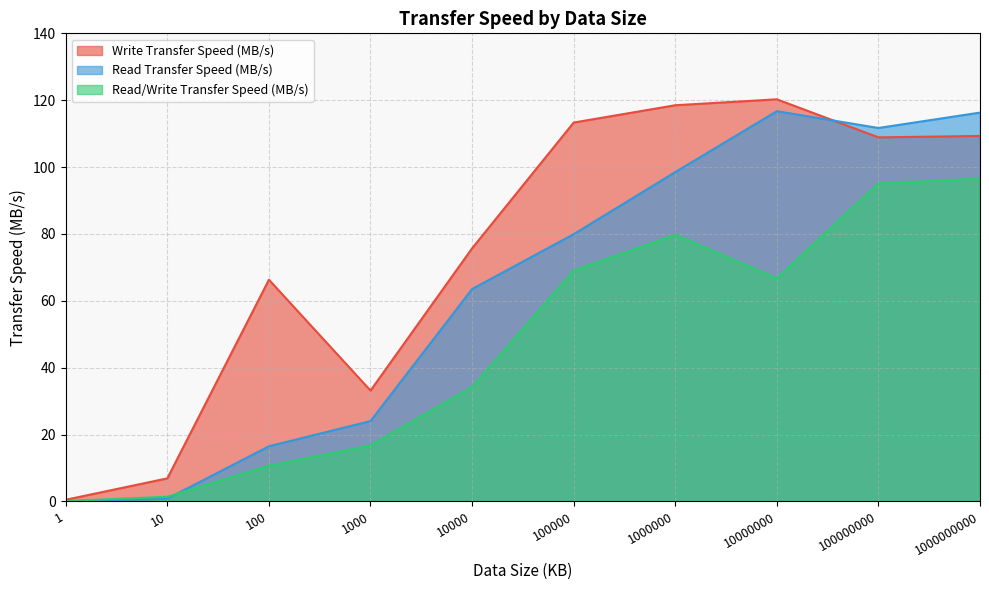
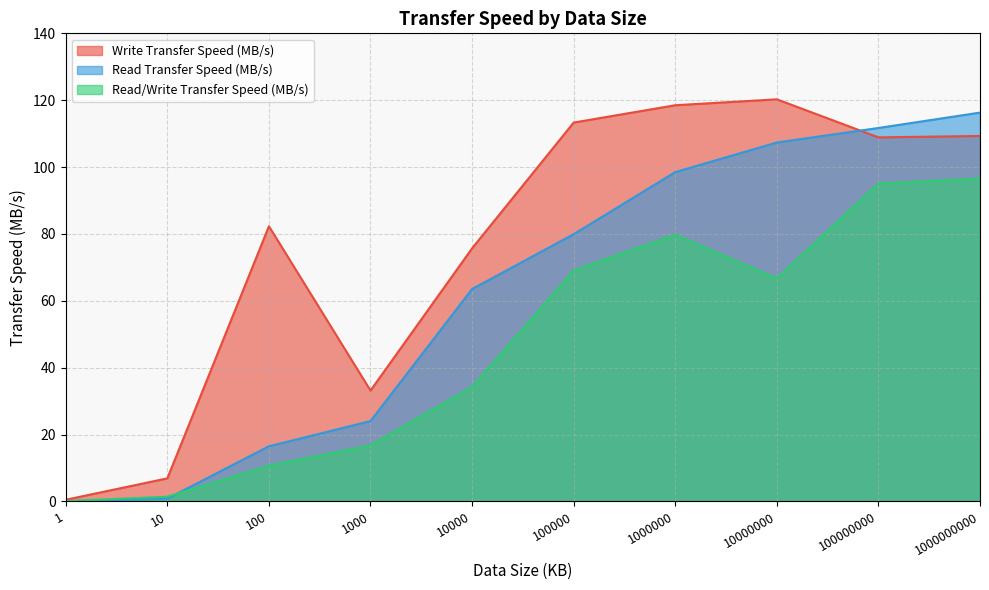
  {
    "Write Transfer Speed (MB/s)": {
      "10": 7,
-     "100": 66,
+     "100": 82,
      "1000": 33,
      "10000": 76,
      "100000": 113,
      "1000000": 118,
      "10000000": 120,
      "100000000": 109,
      "1000000000": 109
    },
    "Read Transfer Speed (MB/s)": {
      "100": 17,
      "1000": 24,
      "10000": 64,
      "100000": 80,
      "1000000": 99,
-     "10000000": 117,
+     "10000000": 107,
      "100000000": 112,
      "1000000000": 116
    },
    "Read/Write Transfer Speed (MB/s)": {
      "100": 11,
      "1000": 17,
      "10000": 34,
      "100000": 69,
      "1000000": 80,
      "10000000": 67,
      "100000000": 95,
      "1000000000": 97
    }
  }
